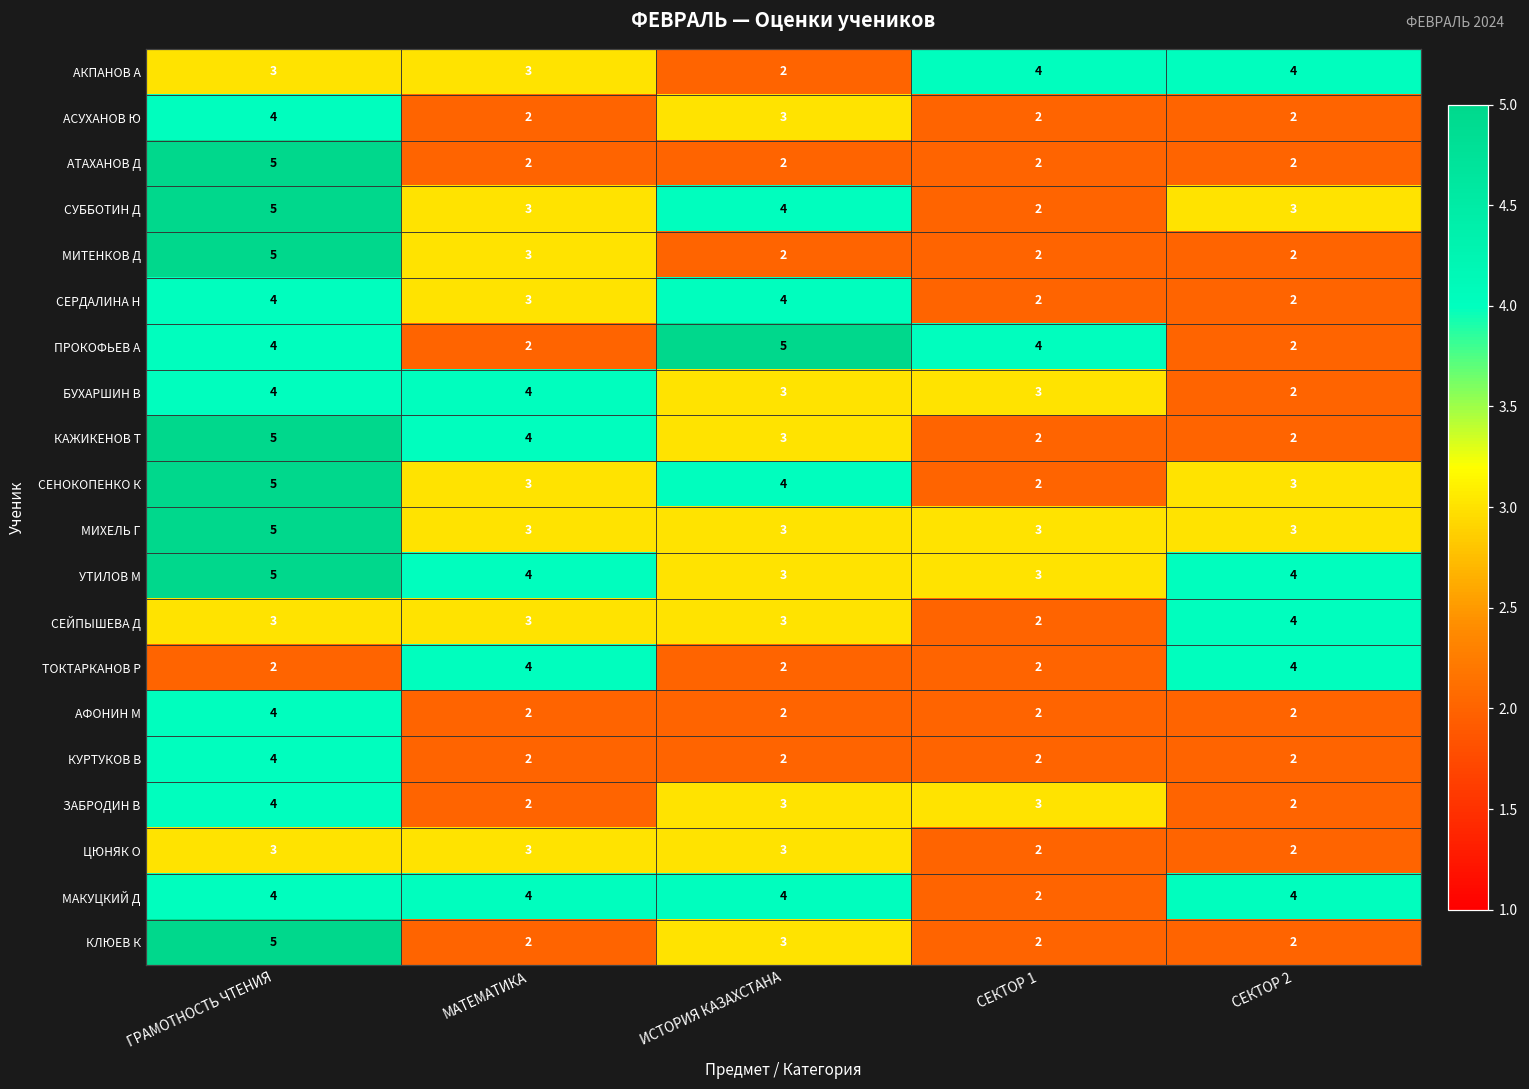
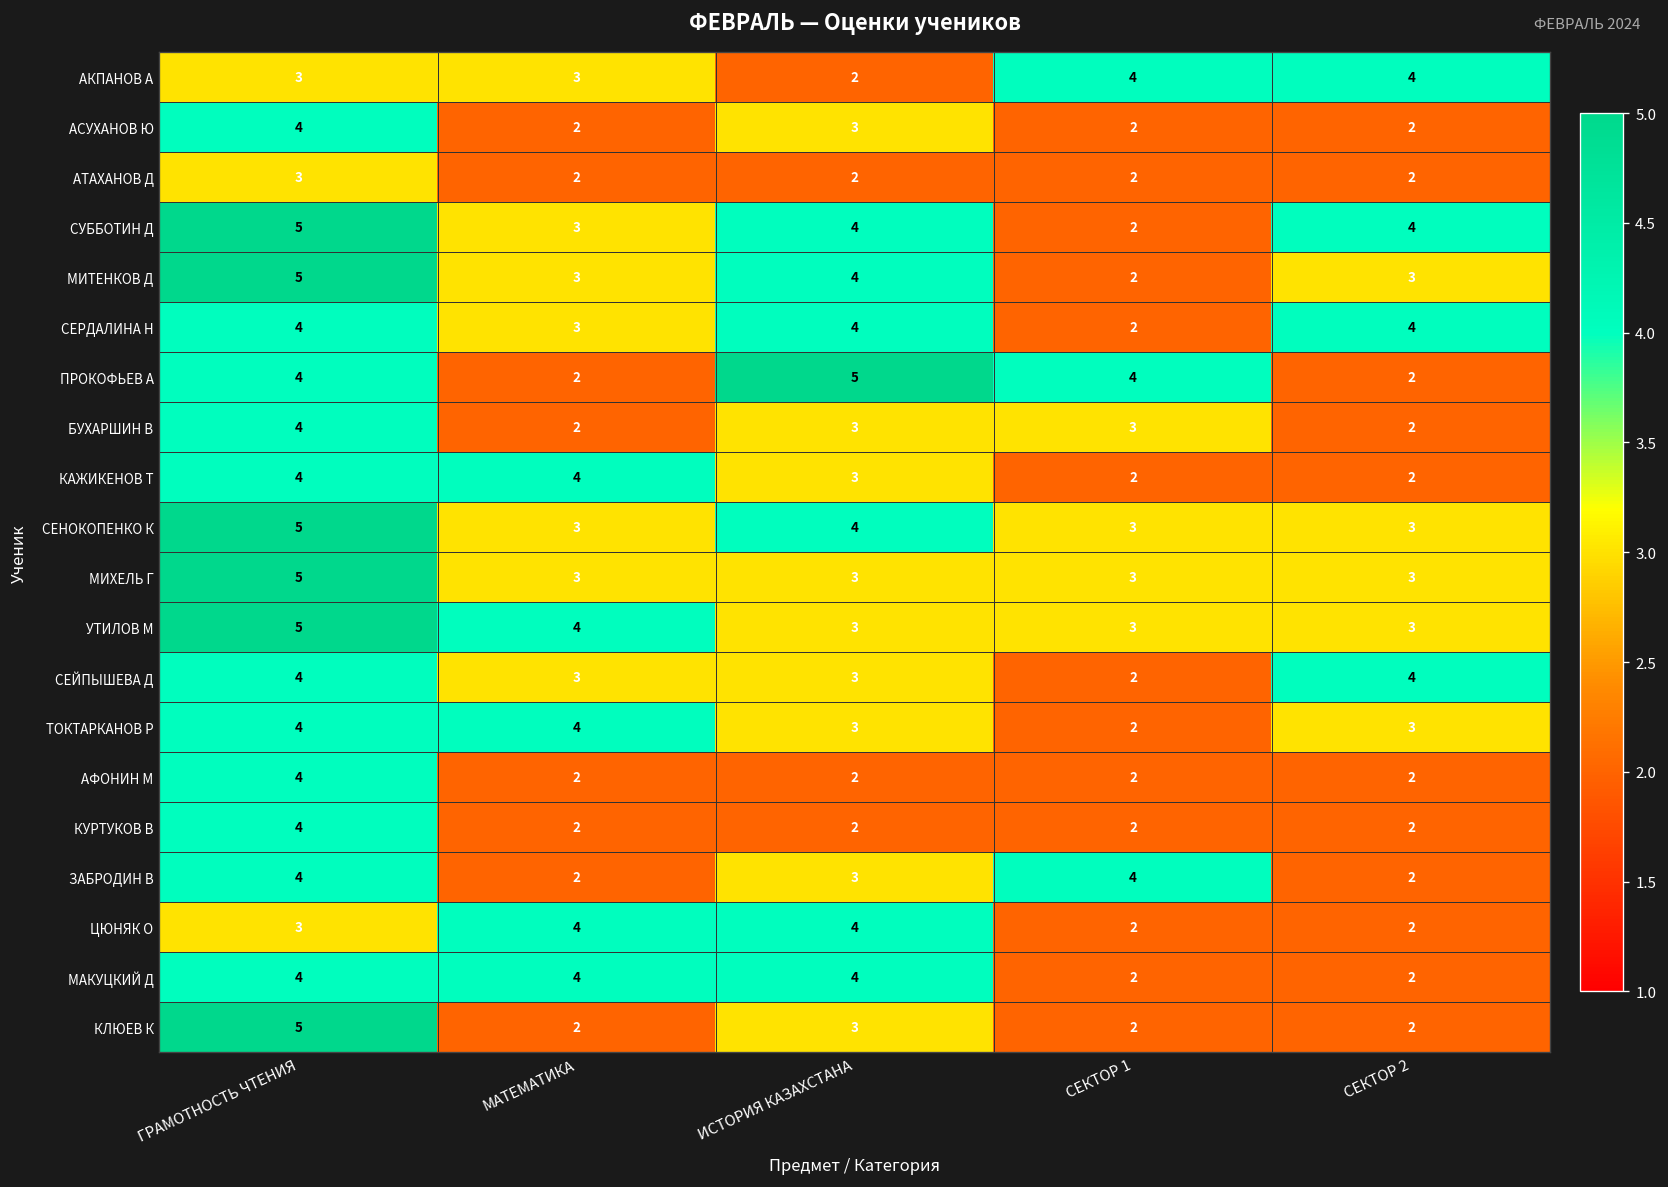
  {
    "АКПАНОВ А": {
      "ГРАМОТНОСТЬ ЧТЕНИЯ": 3,
      "МАТЕМАТИКА": 3,
      "ИСТОРИЯ КАЗАХСТАНА": 2,
      "СЕКТОР 1": 4,
      "СЕКТОР 2": 4
    },
    "АСУХАНОВ Ю": {
      "ГРАМОТНОСТЬ ЧТЕНИЯ": 4,
      "МАТЕМАТИКА": 2,
      "ИСТОРИЯ КАЗАХСТАНА": 3,
      "СЕКТОР 1": 2,
      "СЕКТОР 2": 2
    },
    "АТАХАНОВ Д": {
-     "ГРАМОТНОСТЬ ЧТЕНИЯ": 5,
+     "ГРАМОТНОСТЬ ЧТЕНИЯ": 3,
      "МАТЕМАТИКА": 2,
      "ИСТОРИЯ КАЗАХСТАНА": 2,
      "СЕКТОР 1": 2,
      "СЕКТОР 2": 2
    },
    "СУББОТИН Д": {
      "ГРАМОТНОСТЬ ЧТЕНИЯ": 5,
      "МАТЕМАТИКА": 3,
      "ИСТОРИЯ КАЗАХСТАНА": 4,
      "СЕКТОР 1": 2,
-     "СЕКТОР 2": 3
+     "СЕКТОР 2": 4
    },
    "МИТЕНКОВ Д": {
      "ГРАМОТНОСТЬ ЧТЕНИЯ": 5,
      "МАТЕМАТИКА": 3,
-     "ИСТОРИЯ КАЗАХСТАНА": 2,
+     "ИСТОРИЯ КАЗАХСТАНА": 4,
      "СЕКТОР 1": 2,
-     "СЕКТОР 2": 2
+     "СЕКТОР 2": 3
    },
    "СЕРДАЛИНА Н": {
      "ГРАМОТНОСТЬ ЧТЕНИЯ": 4,
      "МАТЕМАТИКА": 3,
      "ИСТОРИЯ КАЗАХСТАНА": 4,
      "СЕКТОР 1": 2,
-     "СЕКТОР 2": 2
+     "СЕКТОР 2": 4
    },
    "ПРОКОФЬЕВ А": {
      "ГРАМОТНОСТЬ ЧТЕНИЯ": 4,
      "МАТЕМАТИКА": 2,
      "ИСТОРИЯ КАЗАХСТАНА": 5,
      "СЕКТОР 1": 4,
      "СЕКТОР 2": 2
    },
    "БУХАРШИН В": {
      "ГРАМОТНОСТЬ ЧТЕНИЯ": 4,
-     "МАТЕМАТИКА": 4,
+     "МАТЕМАТИКА": 2,
      "ИСТОРИЯ КАЗАХСТАНА": 3,
      "СЕКТОР 1": 3,
      "СЕКТОР 2": 2
    },
    "КАЖИКЕНОВ Т": {
-     "ГРАМОТНОСТЬ ЧТЕНИЯ": 5,
+     "ГРАМОТНОСТЬ ЧТЕНИЯ": 4,
      "МАТЕМАТИКА": 4,
      "ИСТОРИЯ КАЗАХСТАНА": 3,
      "СЕКТОР 1": 2,
      "СЕКТОР 2": 2
    },
    "СЕНОКОПЕНКО К": {
      "ГРАМОТНОСТЬ ЧТЕНИЯ": 5,
      "МАТЕМАТИКА": 3,
      "ИСТОРИЯ КАЗАХСТАНА": 4,
-     "СЕКТОР 1": 2,
+     "СЕКТОР 1": 3,
      "СЕКТОР 2": 3
    },
    "МИХЕЛЬ Г": {
      "ГРАМОТНОСТЬ ЧТЕНИЯ": 5,
      "МАТЕМАТИКА": 3,
      "ИСТОРИЯ КАЗАХСТАНА": 3,
      "СЕКТОР 1": 3,
      "СЕКТОР 2": 3
    },
    "УТИЛОВ М": {
      "ГРАМОТНОСТЬ ЧТЕНИЯ": 5,
      "МАТЕМАТИКА": 4,
      "ИСТОРИЯ КАЗАХСТАНА": 3,
      "СЕКТОР 1": 3,
-     "СЕКТОР 2": 4
+     "СЕКТОР 2": 3
    },
    "СЕЙПЫШЕВА Д": {
-     "ГРАМОТНОСТЬ ЧТЕНИЯ": 3,
+     "ГРАМОТНОСТЬ ЧТЕНИЯ": 4,
      "МАТЕМАТИКА": 3,
      "ИСТОРИЯ КАЗАХСТАНА": 3,
      "СЕКТОР 1": 2,
      "СЕКТОР 2": 4
    },
    "ТОКТАРКАНОВ Р": {
-     "ГРАМОТНОСТЬ ЧТЕНИЯ": 2,
+     "ГРАМОТНОСТЬ ЧТЕНИЯ": 4,
      "МАТЕМАТИКА": 4,
-     "ИСТОРИЯ КАЗАХСТАНА": 2,
+     "ИСТОРИЯ КАЗАХСТАНА": 3,
      "СЕКТОР 1": 2,
-     "СЕКТОР 2": 4
+     "СЕКТОР 2": 3
    },
    "АФОНИН М": {
      "ГРАМОТНОСТЬ ЧТЕНИЯ": 4,
      "МАТЕМАТИКА": 2,
      "ИСТОРИЯ КАЗАХСТАНА": 2,
      "СЕКТОР 1": 2,
      "СЕКТОР 2": 2
    },
    "КУРТУКОВ В": {
      "ГРАМОТНОСТЬ ЧТЕНИЯ": 4,
      "МАТЕМАТИКА": 2,
      "ИСТОРИЯ КАЗАХСТАНА": 2,
      "СЕКТОР 1": 2,
      "СЕКТОР 2": 2
    },
    "ЗАБРОДИН В": {
      "ГРАМОТНОСТЬ ЧТЕНИЯ": 4,
      "МАТЕМАТИКА": 2,
      "ИСТОРИЯ КАЗАХСТАНА": 3,
-     "СЕКТОР 1": 3,
+     "СЕКТОР 1": 4,
      "СЕКТОР 2": 2
    },
    "ЦЮНЯК О": {
      "ГРАМОТНОСТЬ ЧТЕНИЯ": 3,
-     "МАТЕМАТИКА": 3,
-     "ИСТОРИЯ КАЗАХСТАНА": 3,
+     "МАТЕМАТИКА": 4,
+     "ИСТОРИЯ КАЗАХСТАНА": 4,
      "СЕКТОР 1": 2,
      "СЕКТОР 2": 2
    },
    "МАКУЦКИЙ Д": {
      "ГРАМОТНОСТЬ ЧТЕНИЯ": 4,
      "МАТЕМАТИКА": 4,
      "ИСТОРИЯ КАЗАХСТАНА": 4,
      "СЕКТОР 1": 2,
-     "СЕКТОР 2": 4
+     "СЕКТОР 2": 2
    },
    "КЛЮЕВ К": {
      "ГРАМОТНОСТЬ ЧТЕНИЯ": 5,
      "МАТЕМАТИКА": 2,
      "ИСТОРИЯ КАЗАХСТАНА": 3,
      "СЕКТОР 1": 2,
      "СЕКТОР 2": 2
    }
  }
